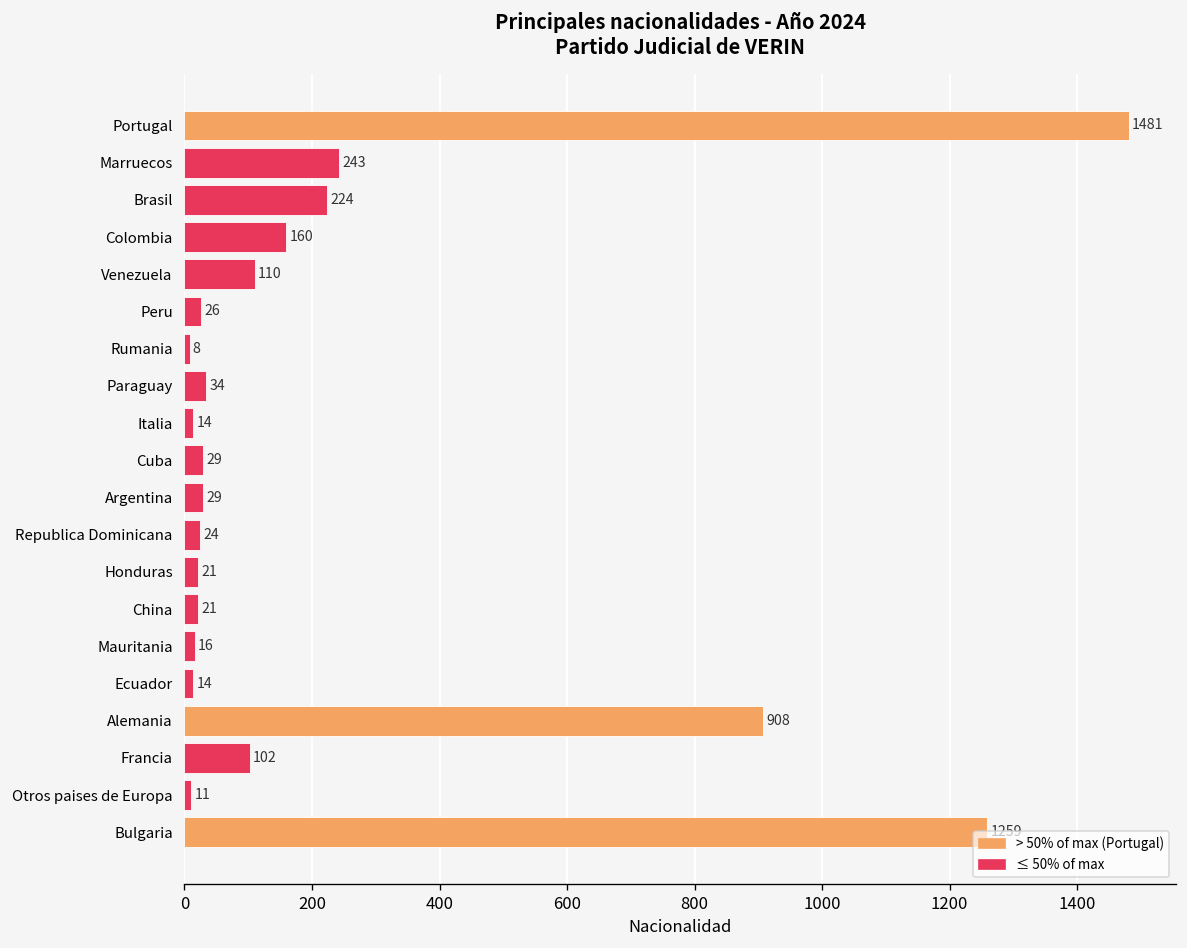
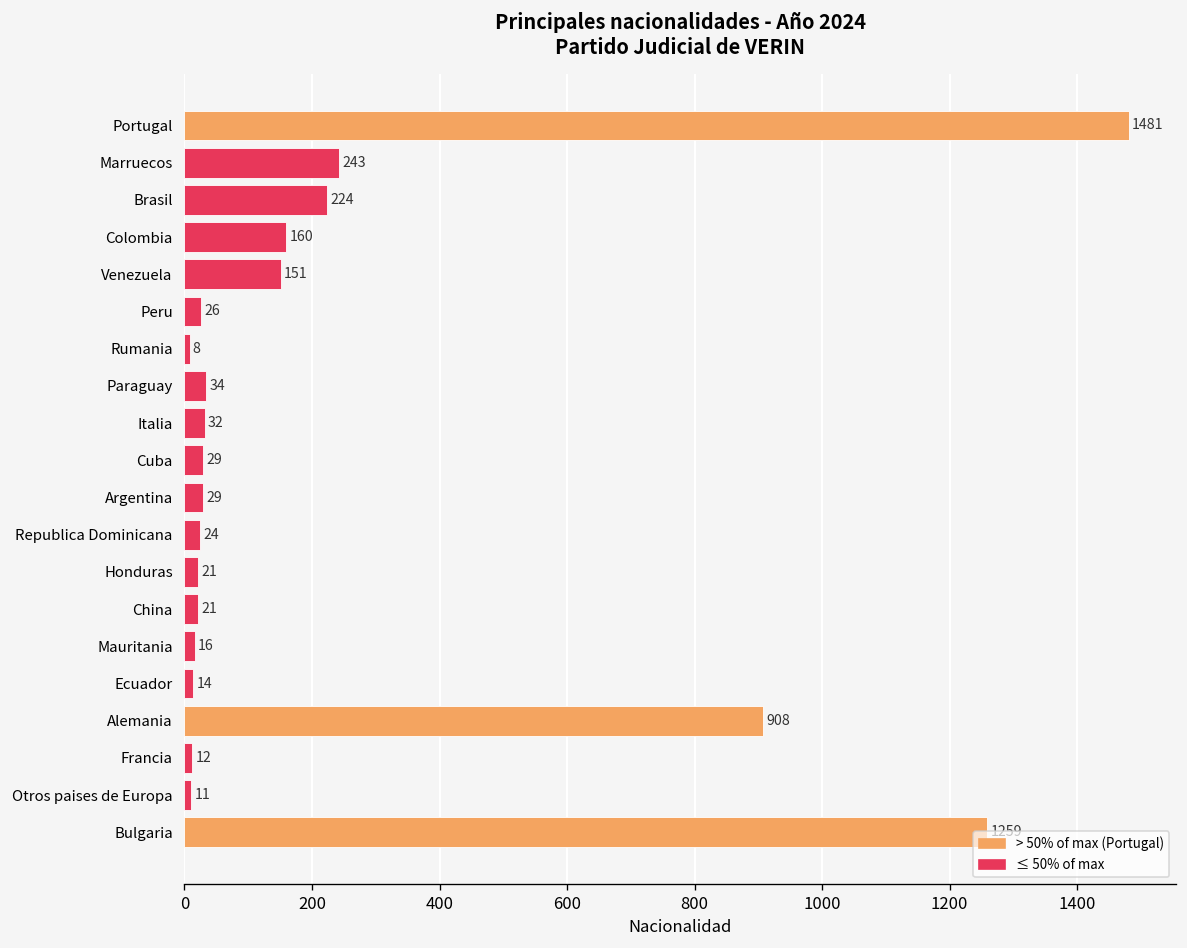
  {
    "Portugal": 1481,
    "Marruecos": 243,
    "Brasil": 224,
    "Colombia": 160,
-   "Venezuela": 110,
+   "Venezuela": 151,
    "Peru": 26,
    "Rumania": 8,
    "Paraguay": 34,
-   "Italia": 14,
+   "Italia": 32,
    "Cuba": 29,
    "Argentina": 29,
    "Republica Dominicana": 24,
    "Honduras": 21,
    "China": 21,
    "Mauritania": 16,
    "Ecuador": 14,
    "Alemania": 908,
-   "Francia": 102,
+   "Francia": 12,
    "Otros paises de Europa": 11
  }
